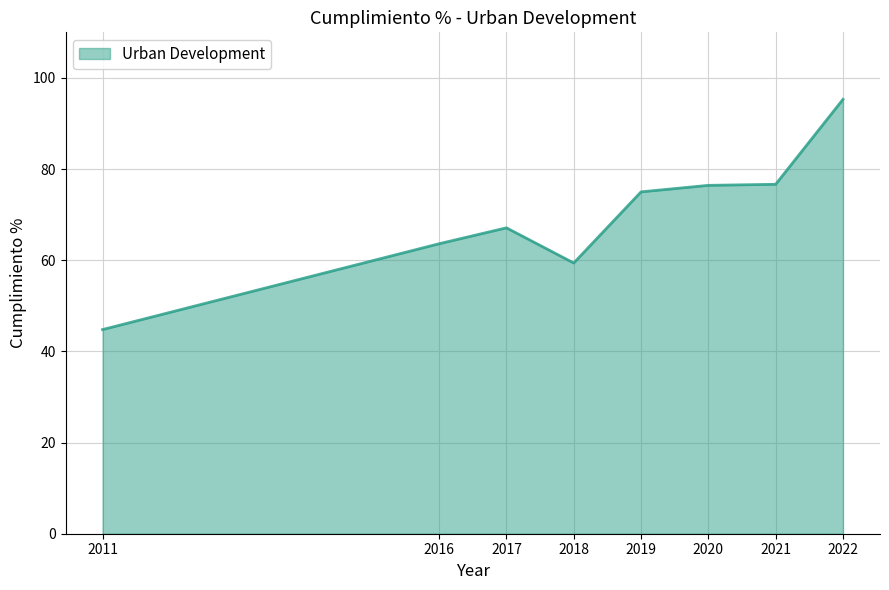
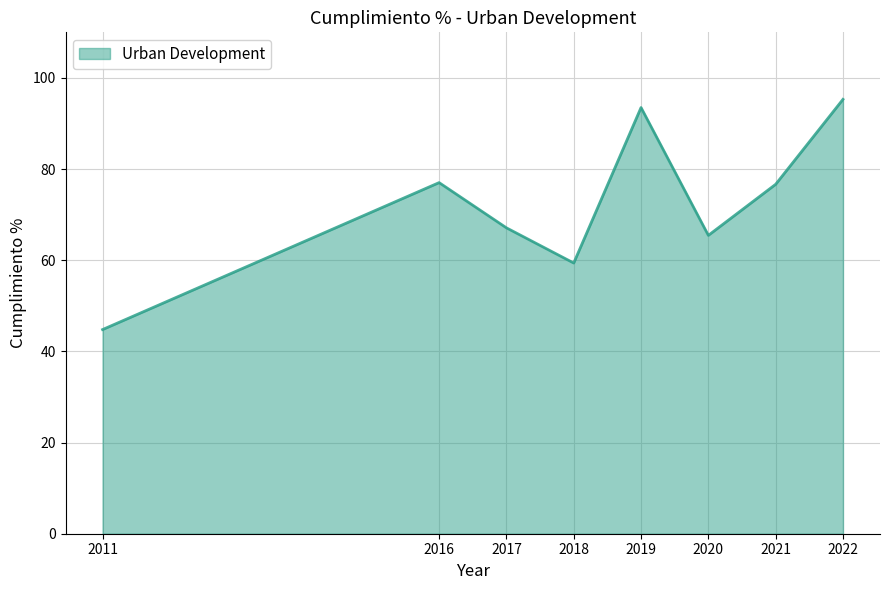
  {
    "2011": 45,
-   "2016": 64,
+   "2016": 77,
    "2017": 67,
    "2018": 59,
-   "2019": 75,
-   "2020": 76,
+   "2019": 94,
+   "2020": 65,
    "2021": 77,
    "2022": 95
  }
